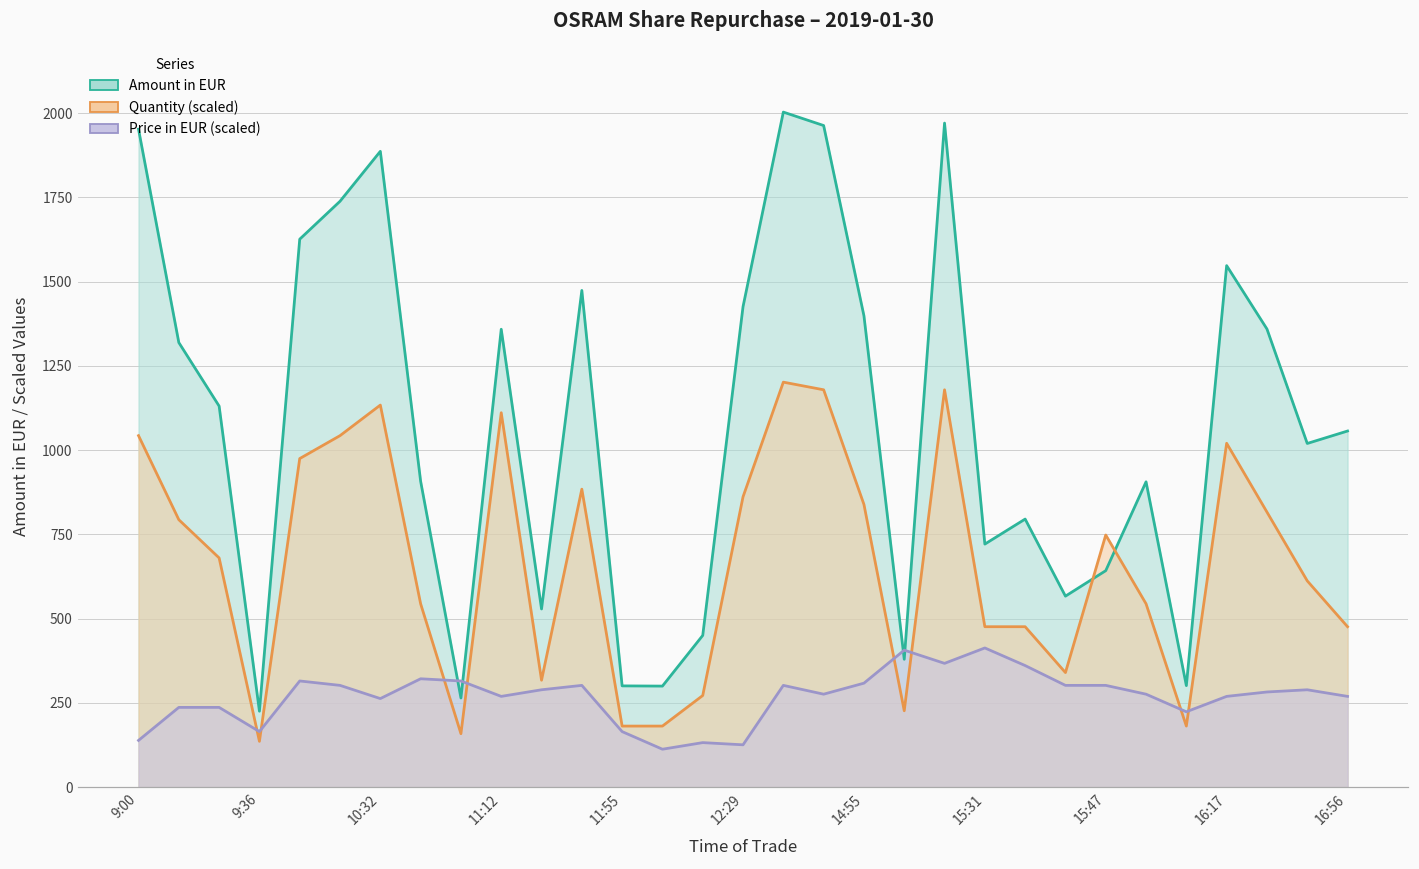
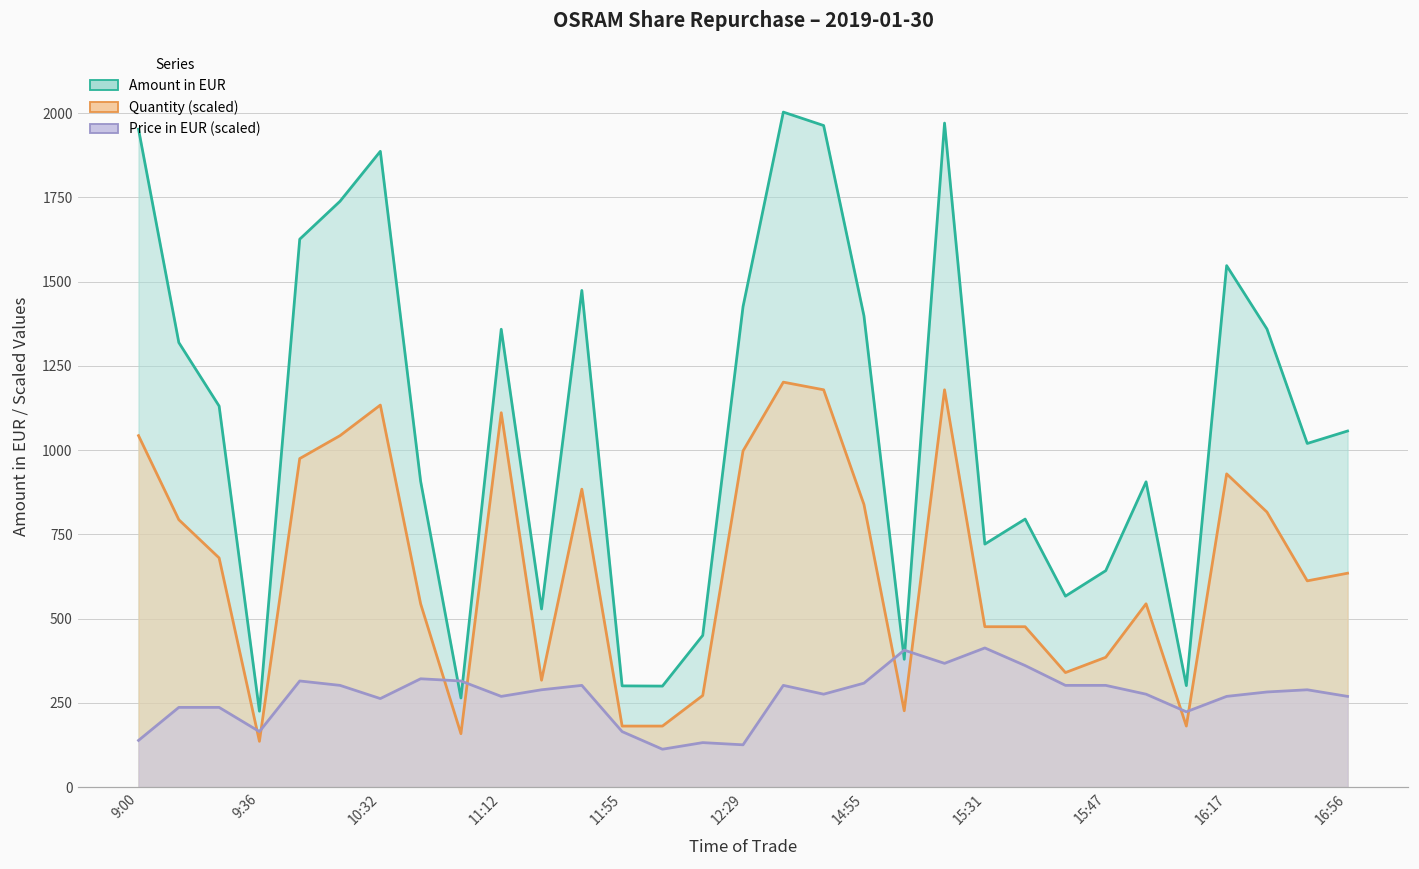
  {
    "Quantity (scaled)": {
      "9:00": 1040,
      "9:36": 140,
      "10:32": 1130,
      "11:12": 1110,
      "11:55": 180,
-     "12:29": 860,
+     "12:29": 1000,
      "14:55": 840,
      "15:31": 480,
-     "15:47": 750,
-     "16:17": 1020,
-     "16:56": 480
+     "15:47": 390,
+     "16:17": 930,
+     "16:56": 640
    }
  }
